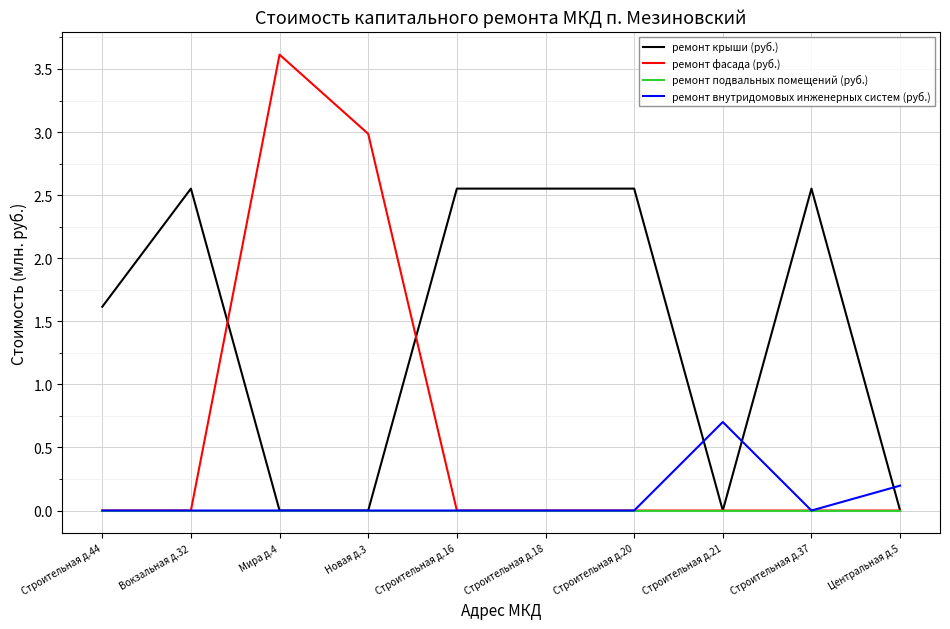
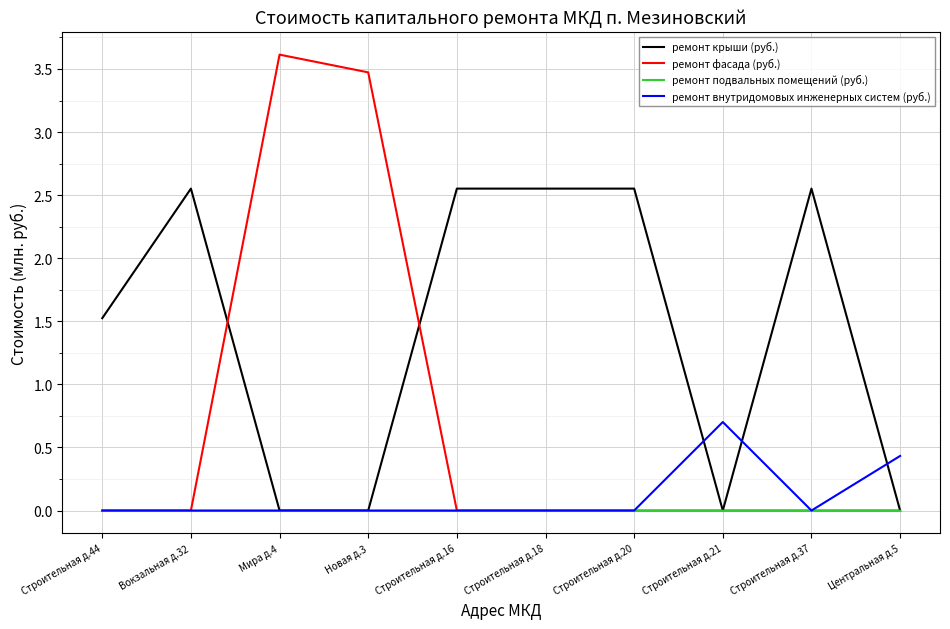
  {
    "ремонт крыши (руб.)": {
-     "Строительная д.44": 1.62,
+     "Строительная д.44": 1.52,
      "Вокзальная д.32": 2.55,
      "Строительная д.16": 2.55,
      "Строительная д.18": 2.55,
      "Строительная д.20": 2.55,
      "Строительная д.37": 2.55
    },
    "ремонт фасада (руб.)": {
      "Мира д.4": 3.61,
-     "Новая д.3": 2.99
+     "Новая д.3": 3.47
    },
    "ремонт внутридомовых инженерных систем (руб.)": {
      "Строительная д.21": 0.70,
-     "Центральная д.5": 0.20
+     "Центральная д.5": 0.43
    }
  }
